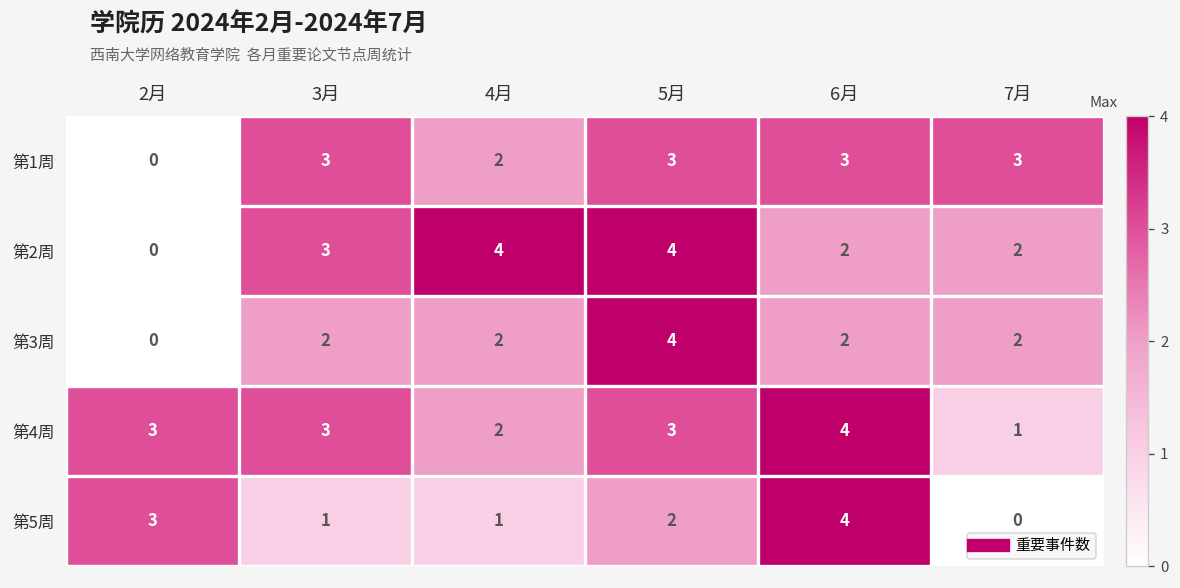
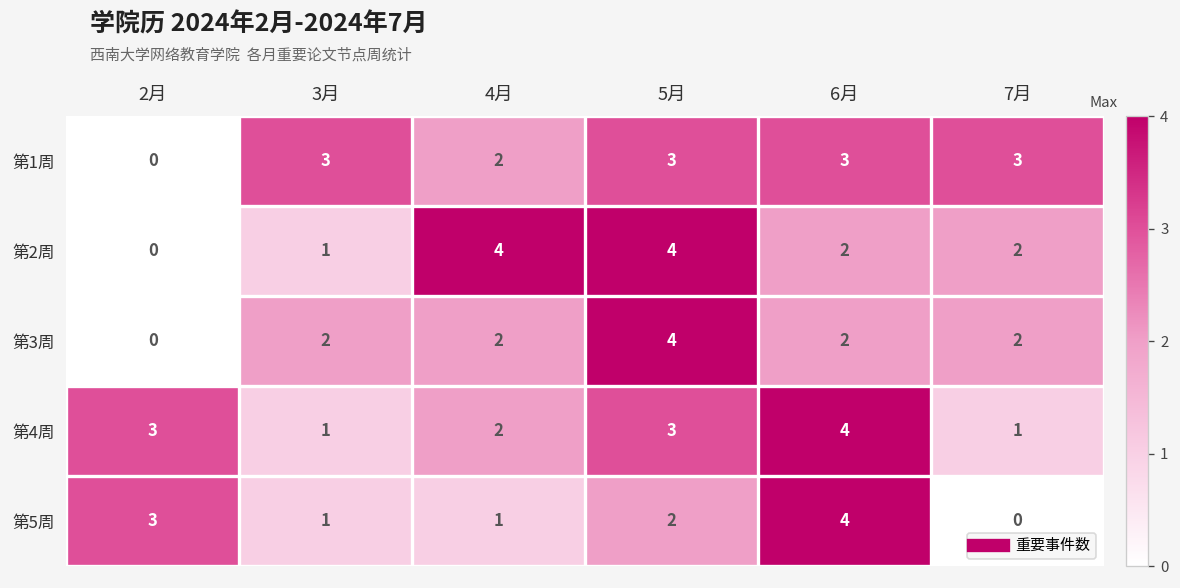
  {
    "第1周": {
      "2月": 0,
      "3月": 3,
      "4月": 2,
      "5月": 3,
      "6月": 3,
      "7月": 3
    },
    "第2周": {
      "2月": 0,
-     "3月": 3,
+     "3月": 1,
      "4月": 4,
      "5月": 4,
      "6月": 2,
      "7月": 2
    },
    "第3周": {
      "2月": 0,
      "3月": 2,
      "4月": 2,
      "5月": 4,
      "6月": 2,
      "7月": 2
    },
    "第4周": {
      "2月": 3,
-     "3月": 3,
+     "3月": 1,
      "4月": 2,
      "5月": 3,
      "6月": 4,
      "7月": 1
    },
    "第5周": {
      "2月": 3,
      "3月": 1,
      "4月": 1,
      "5月": 2,
      "6月": 4,
      "7月": 0
    }
  }
